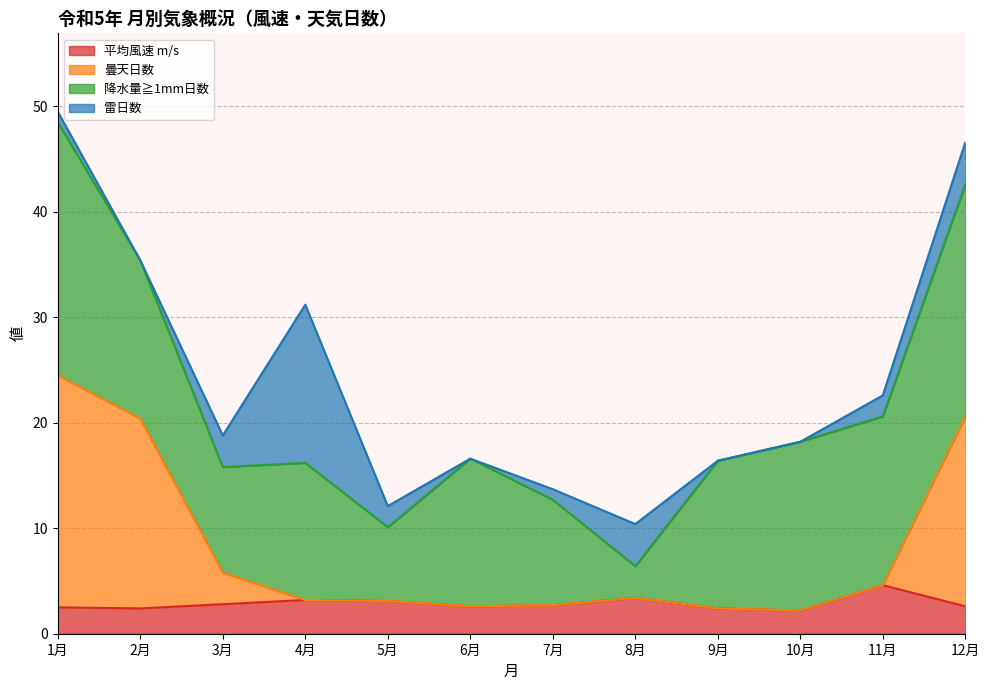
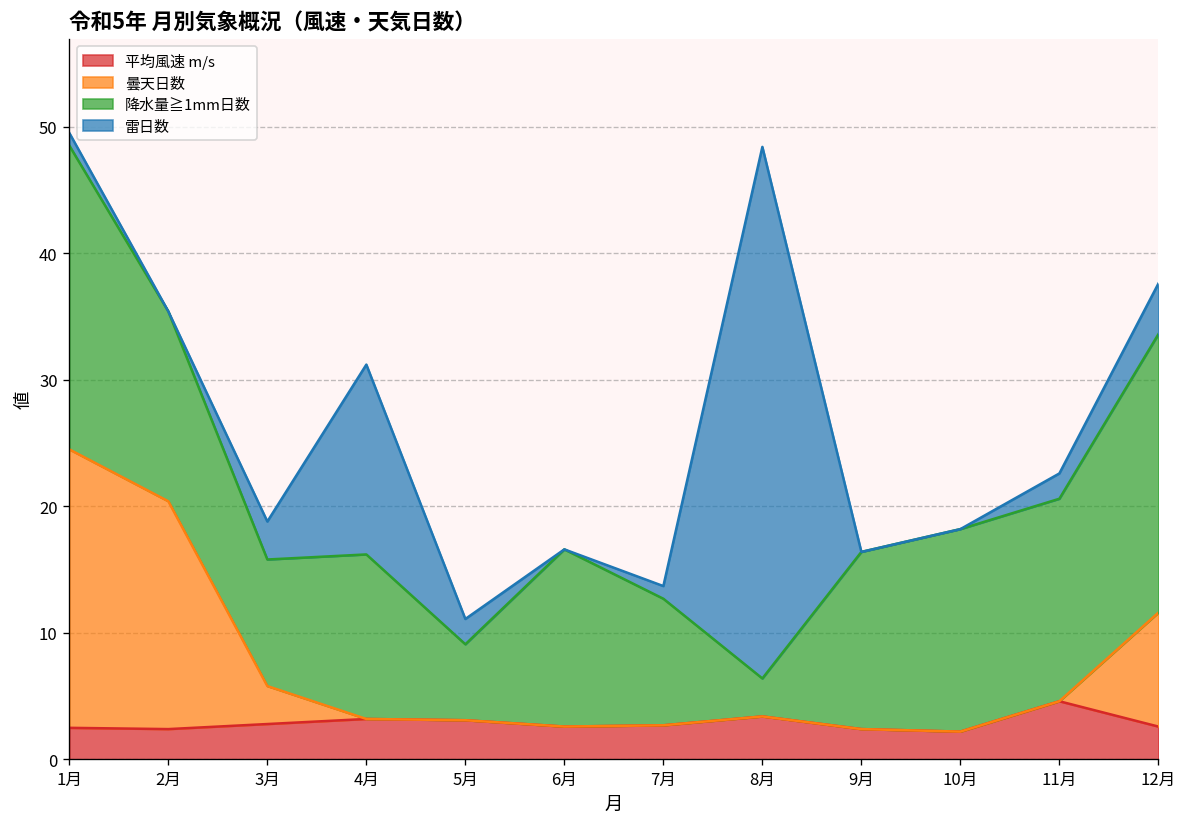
  {
    "平均風速 m/s": {
      "1月": 2.5,
      "2月": 2.4,
      "3月": 3,
      "12月": 2.6
    },
    "曇天日数": {
      "1月": 22,
      "2月": 18,
      "3月": 3,
-     "12月": 18
+     "12月": 9
    },
    "降水量≧1mm日数": {
      "1月": 24,
      "3月": 10,
      "4月": 13,
-     "5月": 7,
+     "5月": 6,
      "7月": 10,
      "8月": 3,
      "11月": 16,
      "12月": 22
    },
    "雷日数": {
      "1月": 1,
      "3月": 3,
      "4月": 15,
      "5月": 2,
      "7月": 1,
-     "8月": 4,
+     "8月": 42,
      "11月": 2,
      "12月": 4
    }
  }
